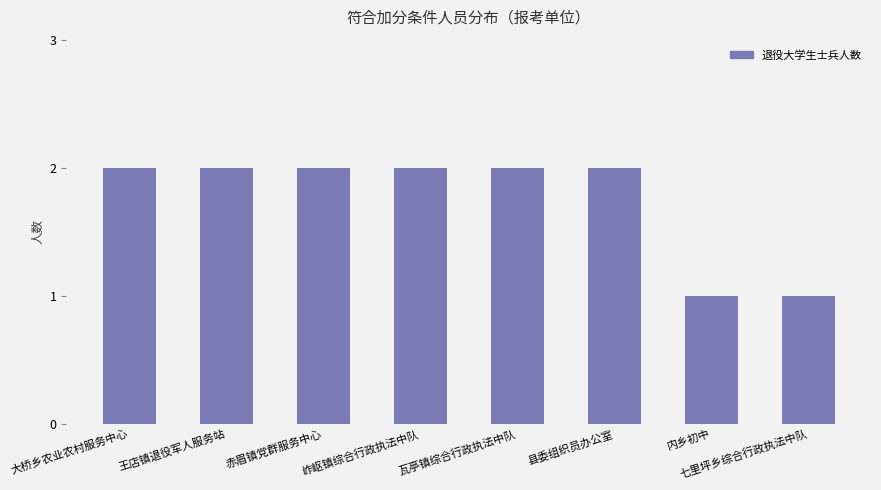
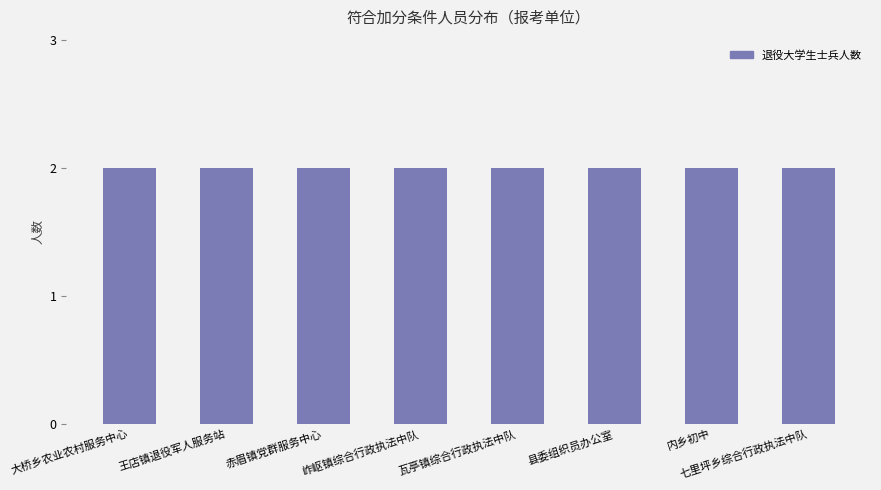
  {
    "大桥乡农业农村服务中心": 2,
    "王店镇退役军人服务站": 2,
    "赤眉镇党群服务中心": 2,
    "岞岖镇综合行政执法中队": 2,
    "瓦亭镇综合行政执法中队": 2,
    "县委组织员办公室": 2,
-   "内乡初中": 1,
-   "七里坪乡综合行政执法中队": 1
+   "内乡初中": 2,
+   "七里坪乡综合行政执法中队": 2
  }
